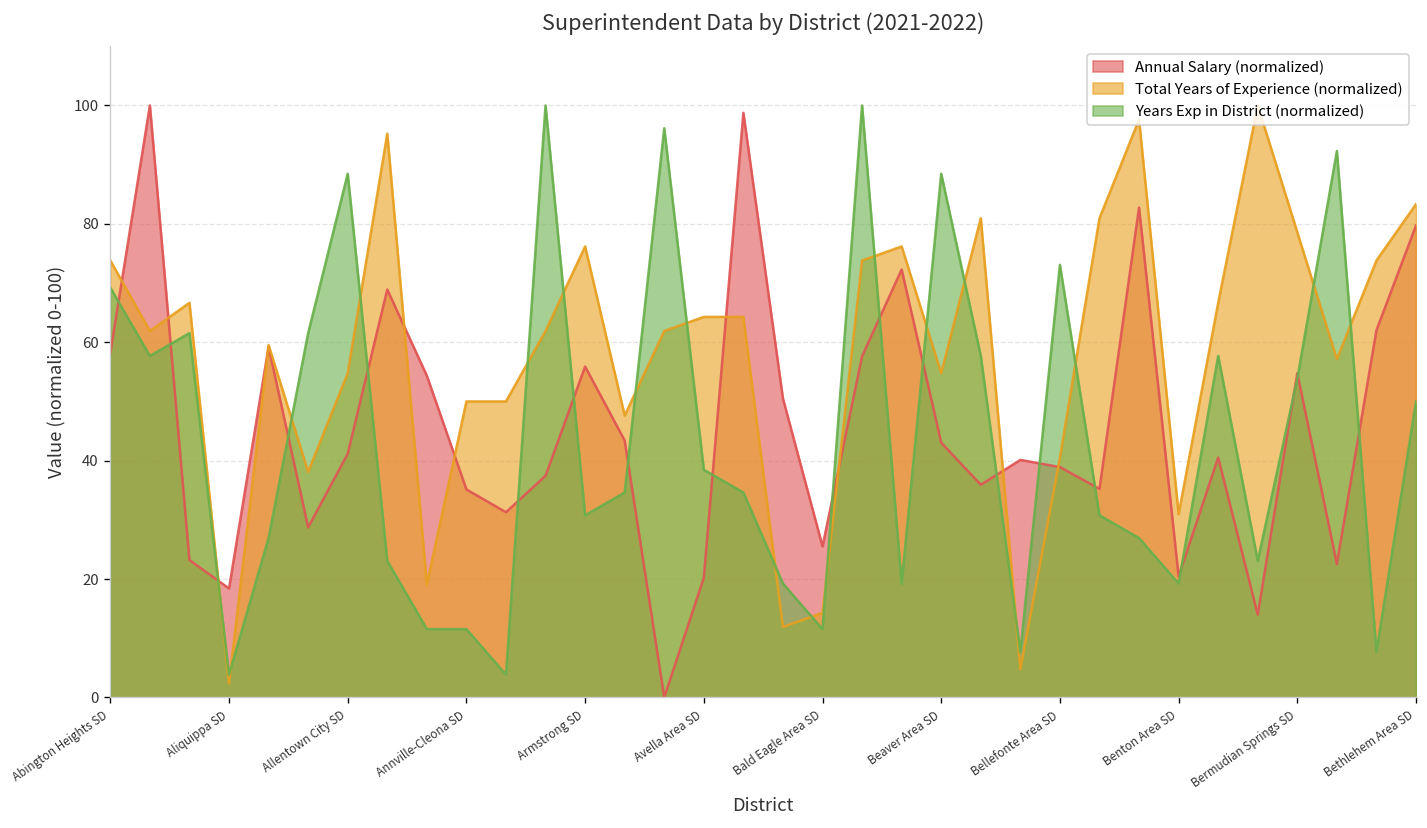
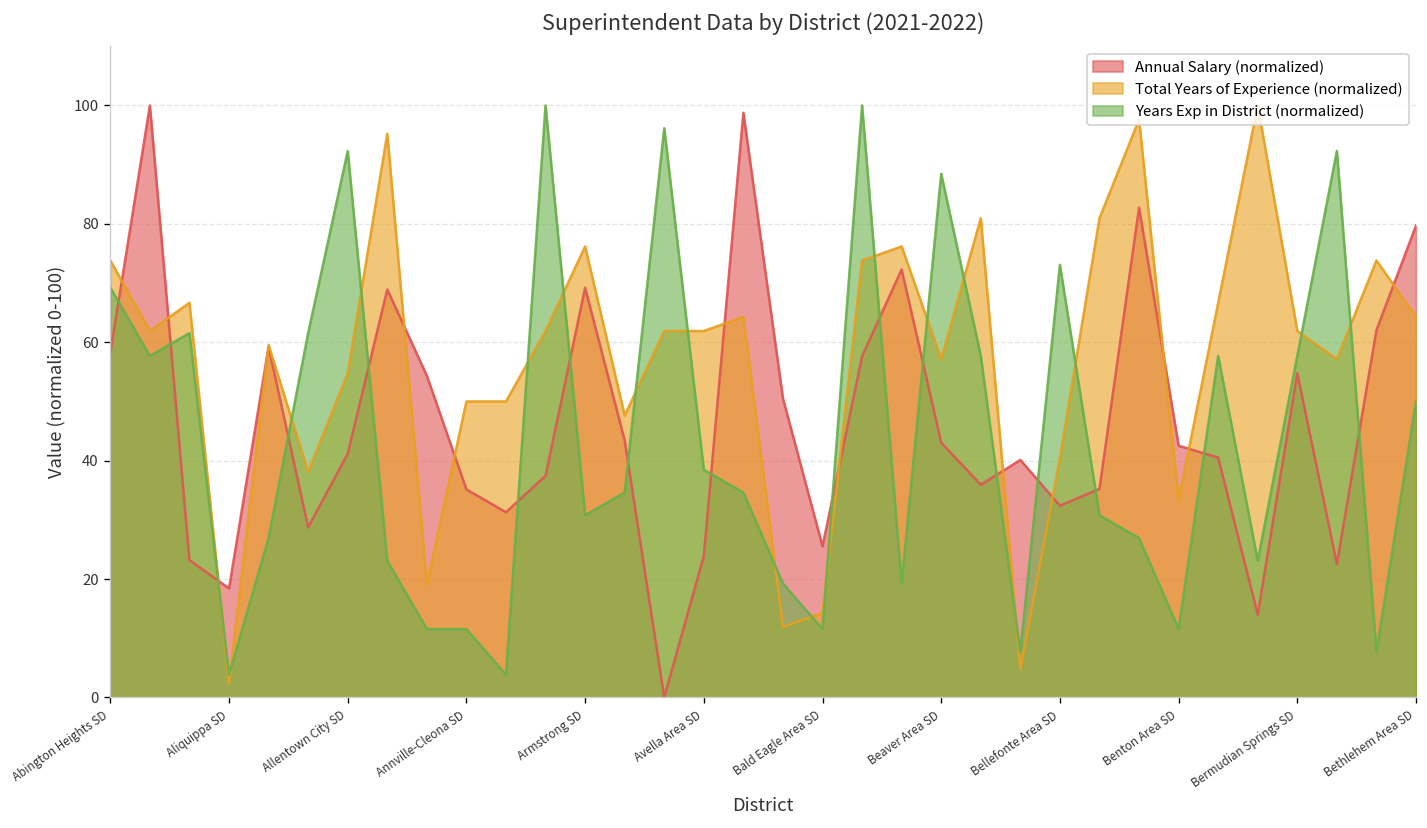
  {
    "Annual Salary (normalized)": {
      "Abington Heights SD": 58,
      "Aliquippa SD": 18,
      "Allentown City SD": 41,
      "Annville-Cleona SD": 35,
-     "Armstrong SD": 56,
-     "Avella Area SD": 20,
+     "Armstrong SD": 69,
+     "Avella Area SD": 24,
      "Bald Eagle Area SD": 26,
      "Beaver Area SD": 43,
-     "Bellefonte Area SD": 39,
-     "Benton Area SD": 20,
+     "Bellefonte Area SD": 32,
+     "Benton Area SD": 43,
      "Bermudian Springs SD": 55,
      "Bethlehem Area SD": 80
    },
    "Total Years of Experience (normalized)": {
      "Abington Heights SD": 74,
      "Aliquippa SD": 2,
      "Allentown City SD": 55,
      "Annville-Cleona SD": 50,
      "Armstrong SD": 76,
-     "Avella Area SD": 64,
+     "Avella Area SD": 62,
      "Bald Eagle Area SD": 14,
-     "Beaver Area SD": 55,
+     "Beaver Area SD": 57,
      "Bellefonte Area SD": 40,
-     "Benton Area SD": 31,
-     "Bermudian Springs SD": 79,
-     "Bethlehem Area SD": 83
+     "Benton Area SD": 33,
+     "Bermudian Springs SD": 62,
+     "Bethlehem Area SD": 64
    },
    "Years Exp in District (normalized)": {
      "Abington Heights SD": 69,
      "Aliquippa SD": 4,
-     "Allentown City SD": 88,
+     "Allentown City SD": 92,
      "Annville-Cleona SD": 12,
      "Armstrong SD": 31,
      "Avella Area SD": 38,
      "Bald Eagle Area SD": 12,
      "Beaver Area SD": 88,
      "Bellefonte Area SD": 73,
-     "Benton Area SD": 19,
-     "Bermudian Springs SD": 54,
+     "Benton Area SD": 12,
+     "Bermudian Springs SD": 58,
      "Bethlehem Area SD": 50
    }
  }
